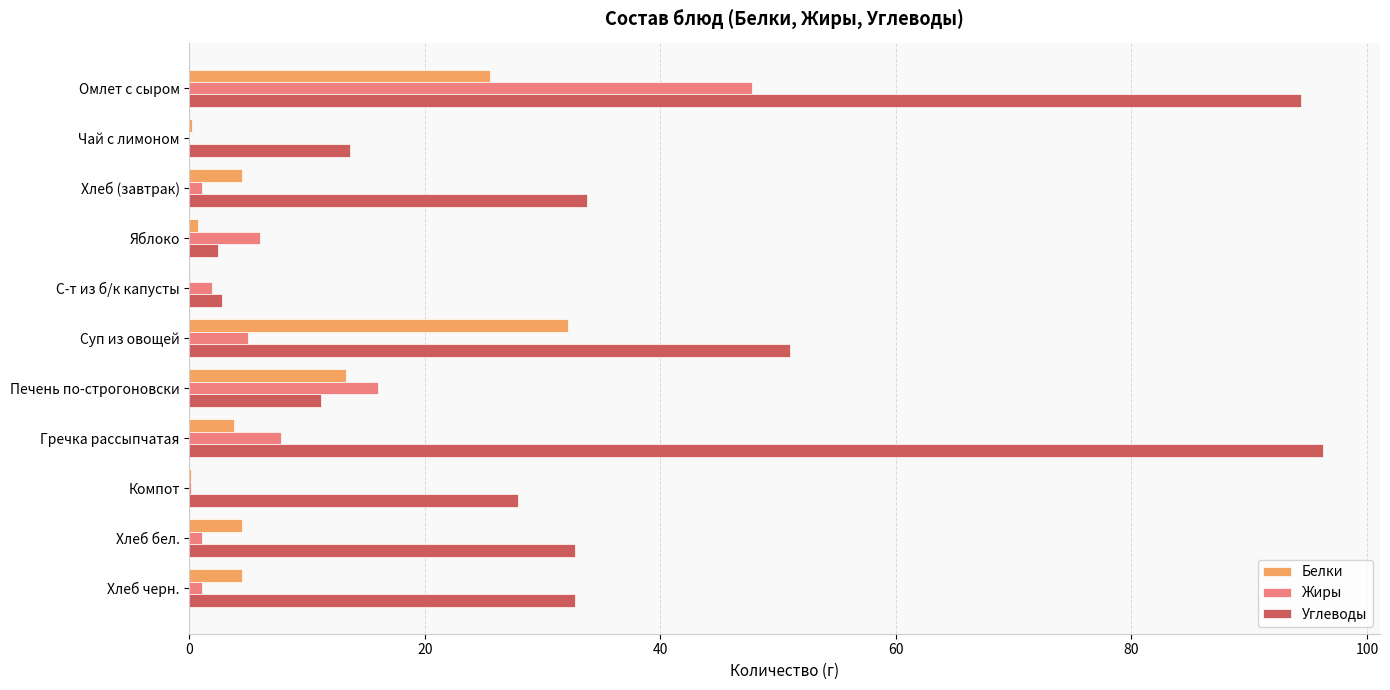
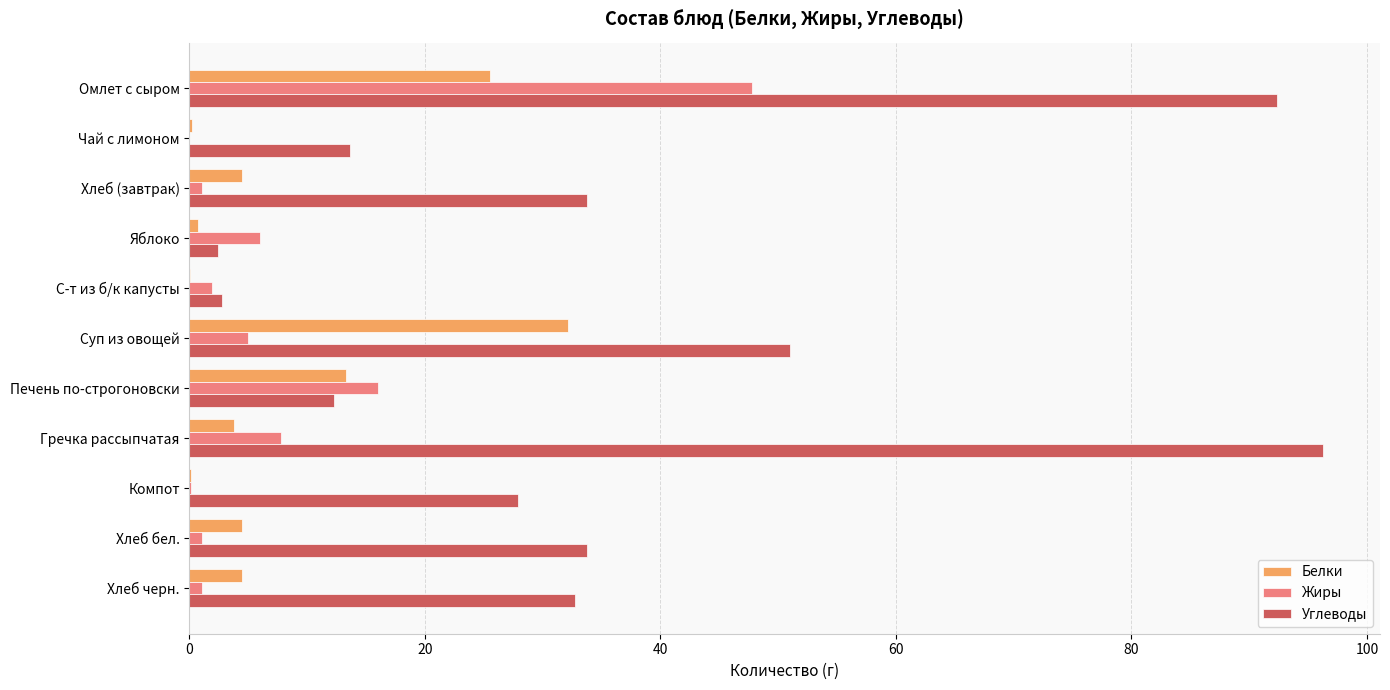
  {
    "Углеводы": {
-     "Омлет с сыром": 94.4,
+     "Омлет с сыром": 92.4,
      "Чай с лимоном": 13.6,
      "Хлеб (завтрак)": 33.7,
      "Яблоко": 2.4,
      "С-т из б/к капусты": 2.8,
      "Суп из овощей": 51.0,
-     "Печень по-строгоновски": 11.2,
+     "Печень по-строгоновски": 12.3,
      "Гречка рассыпчатая": 96.3,
      "Компот": 27.9,
-     "Хлеб бел.": 32.8,
+     "Хлеб бел.": 33.7,
      "Хлеб черн.": 32.8
    }
  }
